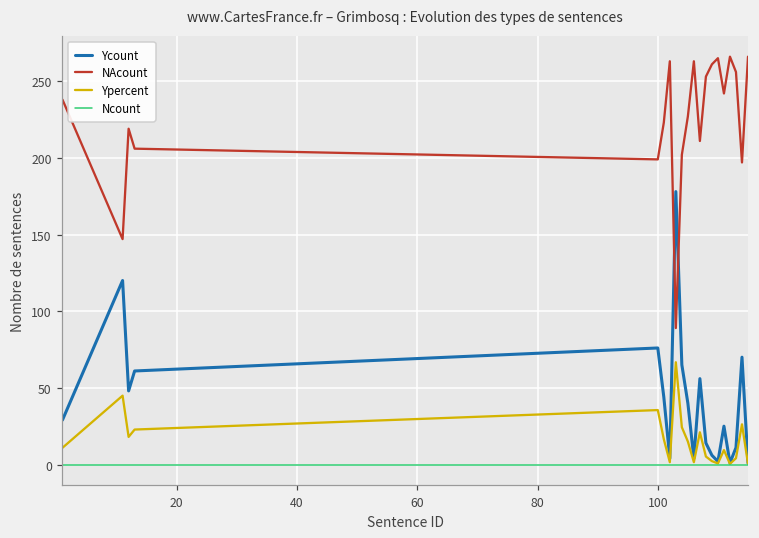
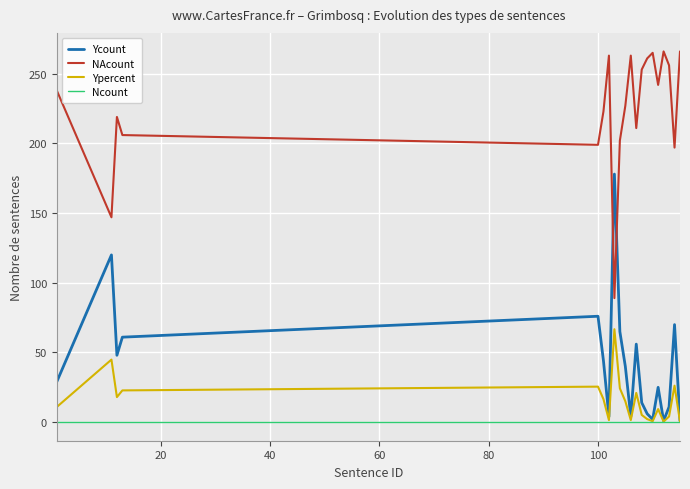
  {
    "Ycount": {
      "100": 76
    },
    "NAcount": {
      "100": 199
    },
    "Ypercent": {
-     "100": 36
+     "100": 26
    },
    "Ncount": {
      "100": 0
    }
  }
